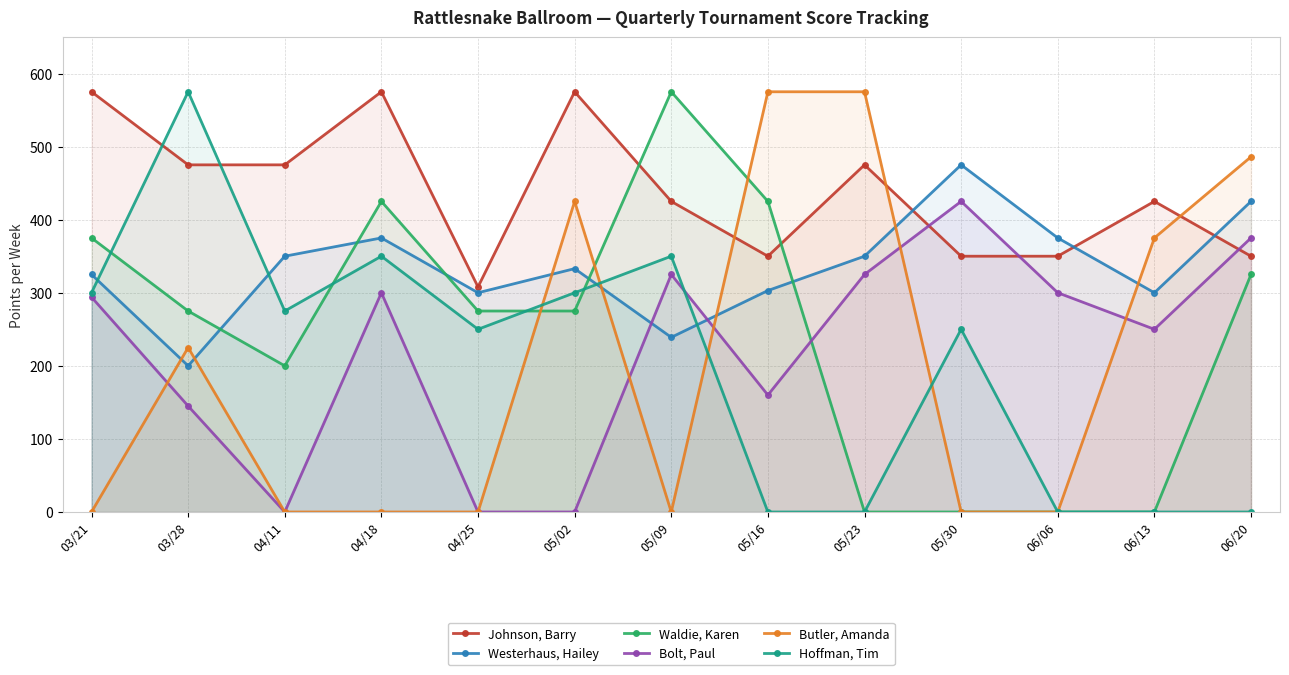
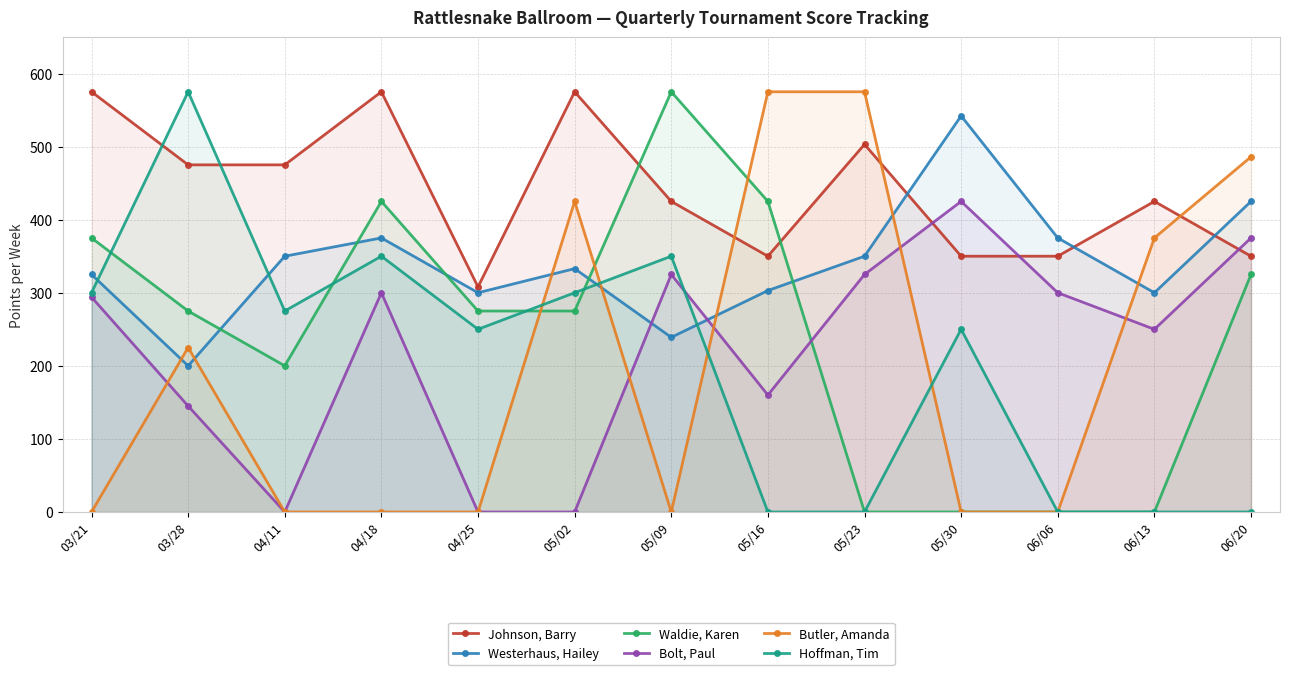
  {
    "Johnson, Barry": {
      "03/21": 580,
      "03/28": 480,
      "04/11": 480,
      "04/18": 580,
      "04/25": 310,
      "05/02": 580,
      "05/09": 430,
      "05/16": 350,
-     "05/23": 480,
+     "05/23": 500,
      "05/30": 350,
      "06/06": 350,
      "06/13": 430,
      "06/20": 350
    },
    "Westerhaus, Hailey": {
      "03/21": 330,
      "03/28": 200,
      "04/11": 350,
      "04/18": 380,
      "04/25": 300,
      "05/02": 330,
      "05/09": 240,
      "05/16": 300,
      "05/23": 350,
-     "05/30": 480,
+     "05/30": 540,
      "06/06": 380,
      "06/13": 300,
      "06/20": 430
    },
    "Bolt, Paul": {
      "03/21": 290,
      "03/28": 150,
      "04/18": 300,
      "05/02": 0,
      "05/09": 330,
      "05/16": 160,
      "05/23": 330,
      "05/30": 430,
      "06/06": 300,
      "06/13": 250,
      "06/20": 380
    },
    "Butler, Amanda": {
      "03/21": 0,
      "03/28": 230,
      "04/18": 0,
      "05/02": 430,
      "05/09": 0,
      "05/16": 580,
      "05/23": 580,
      "06/13": 380,
      "06/20": 490
    }
  }
